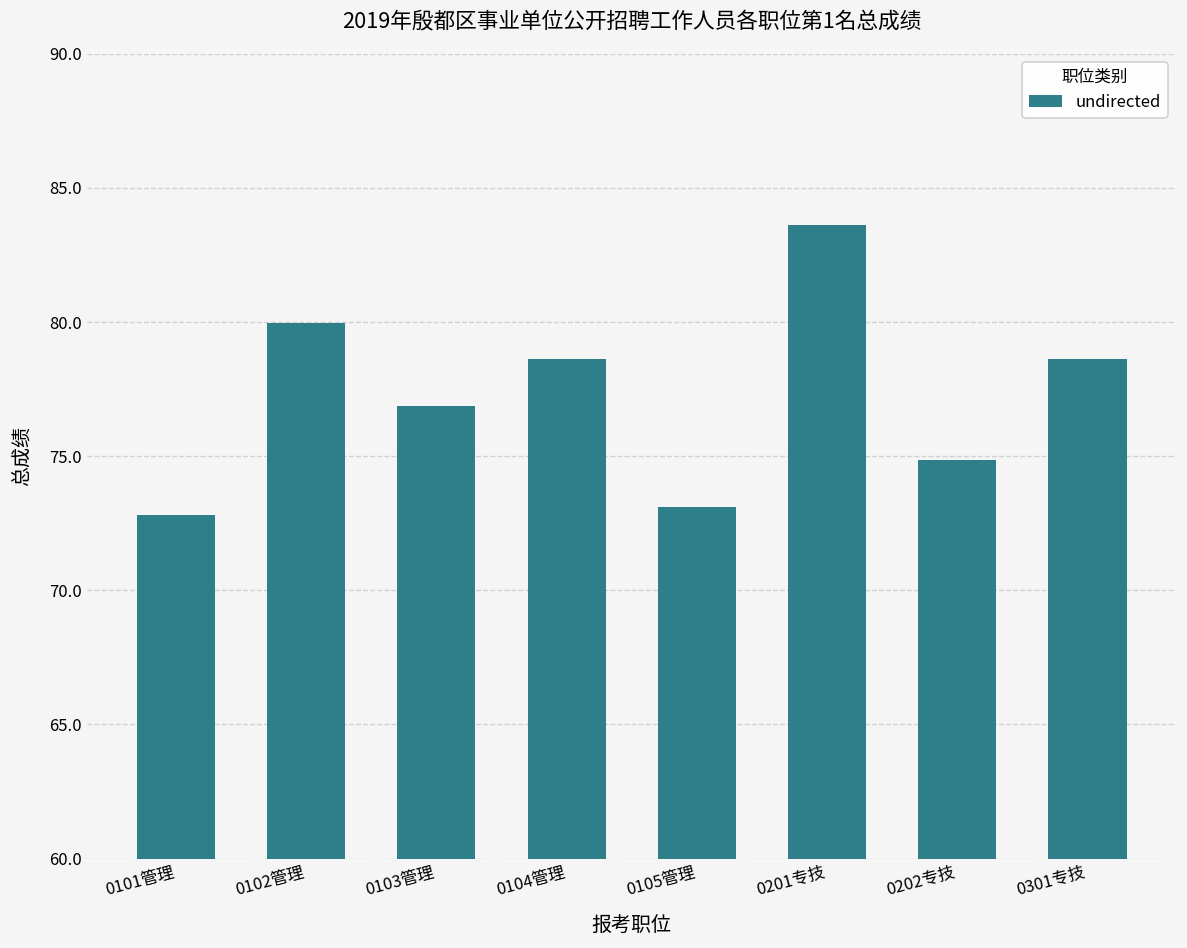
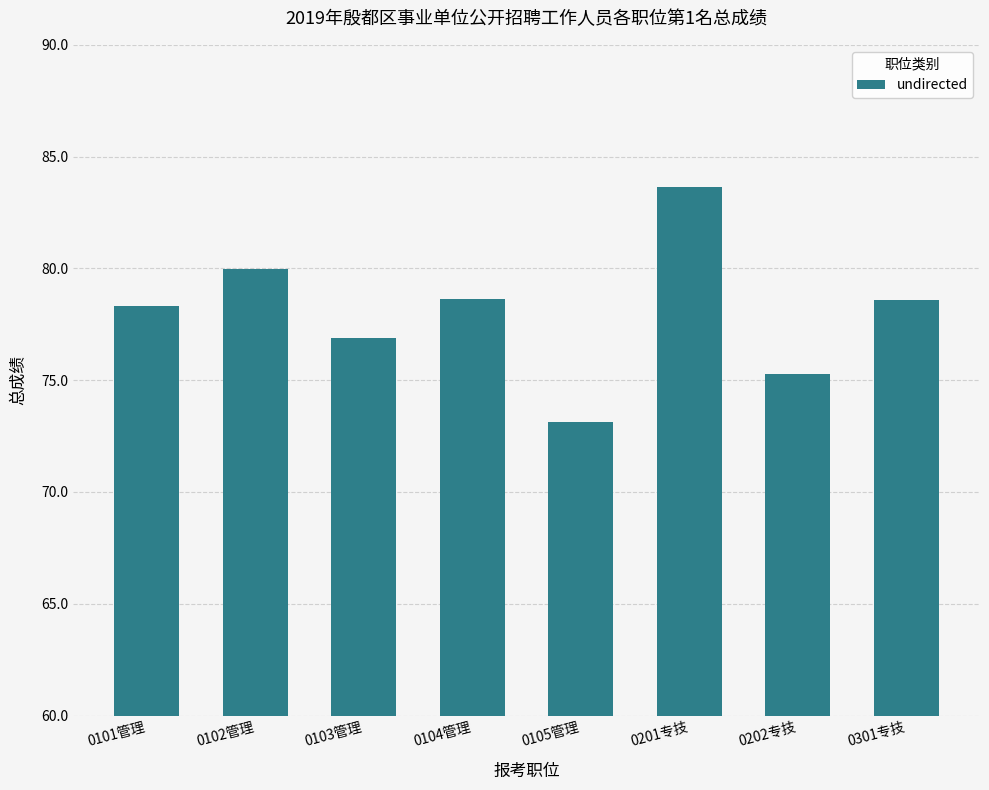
  {
-   "0101管理": 72.8,
+   "0101管理": 78.3,
    "0102管理": 80.0,
    "0103管理": 76.9,
    "0104管理": 78.6,
    "0105管理": 73.1,
    "0201专技": 83.6,
-   "0202专技": 74.9,
+   "0202专技": 75.3,
    "0301专技": 78.6
  }
